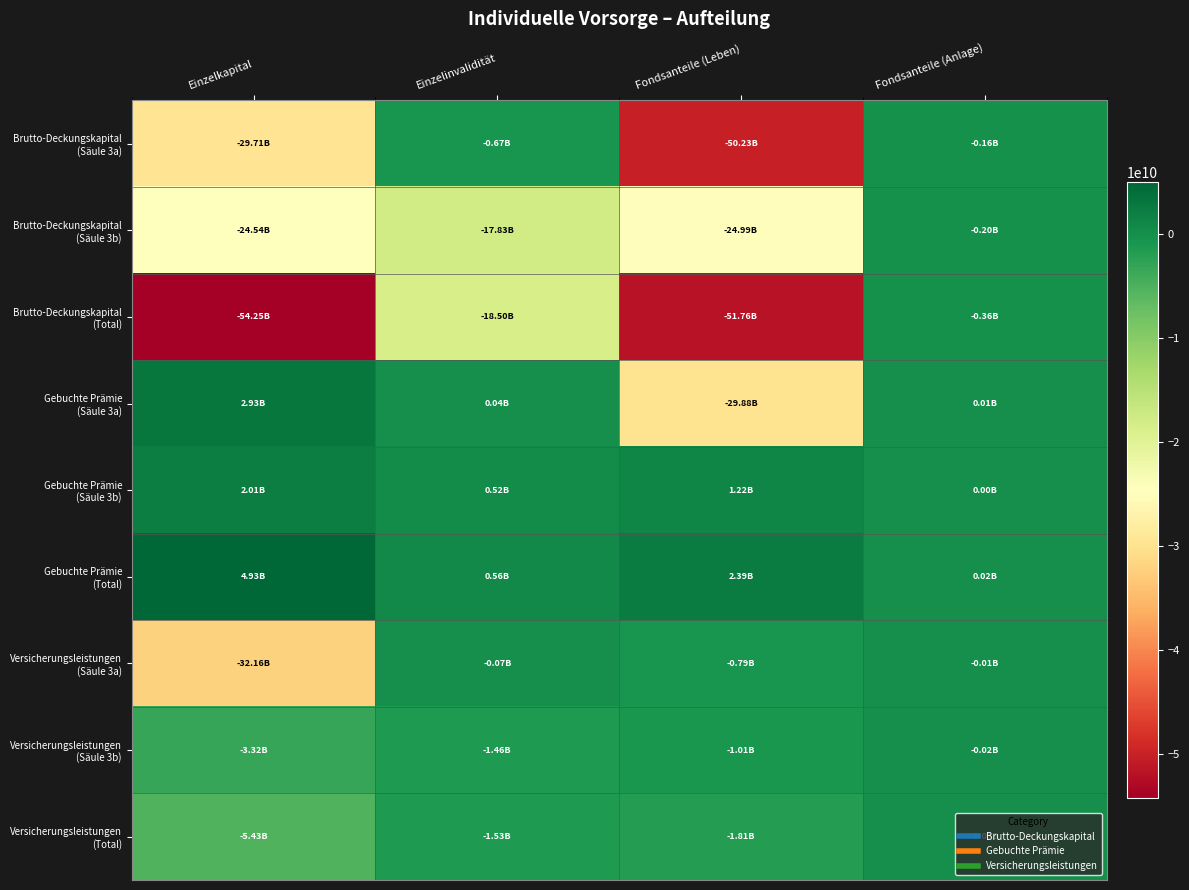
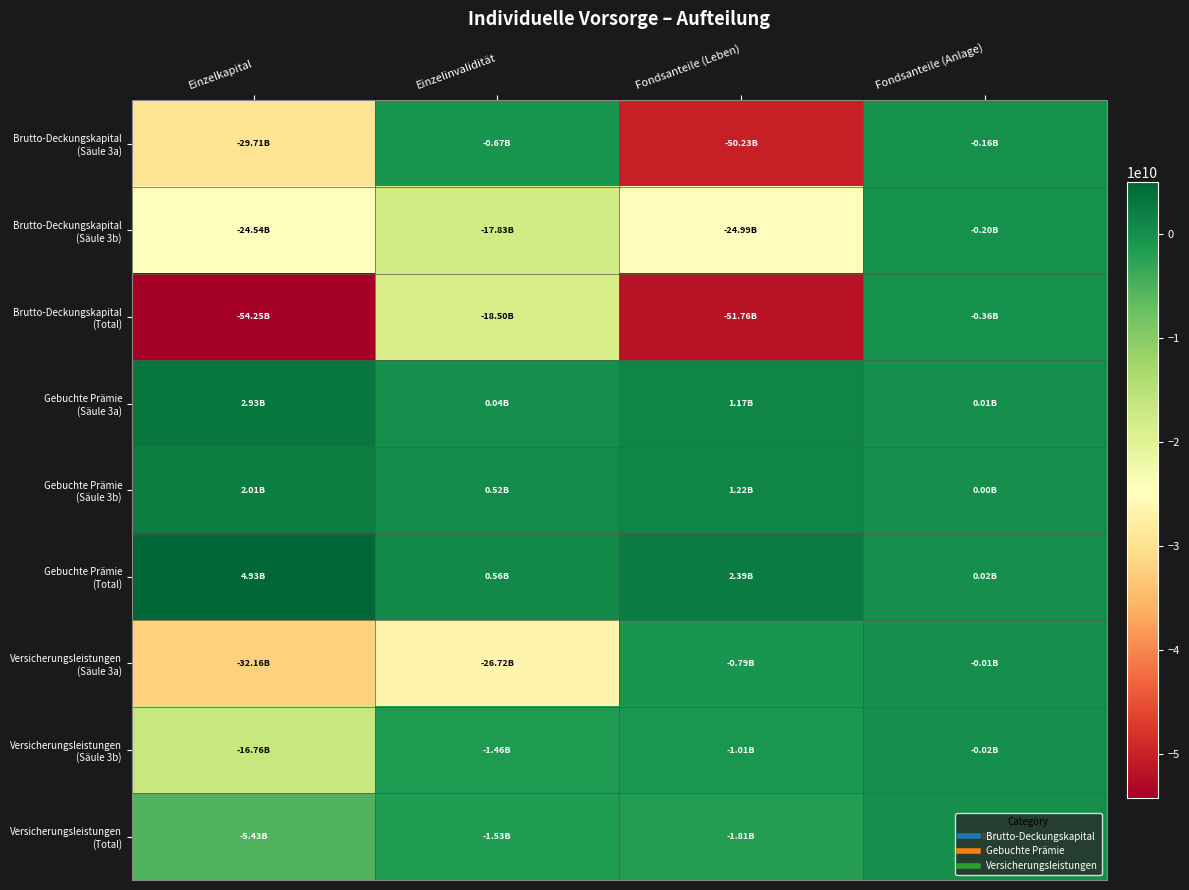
  {
    "Brutto-Deckungskapital (Säule 3a)": {
      "Einzelkapital": "-29.71B",
      "Einzelinvalidität": "-0.67B",
      "Fondsanteile (Leben)": "-50.23B",
      "Fondsanteile (Anlage)": "-0.16B"
    },
    "Brutto-Deckungskapital (Säule 3b)": {
      "Einzelkapital": "-24.54B",
      "Einzelinvalidität": "-17.83B",
      "Fondsanteile (Leben)": "-24.99B",
      "Fondsanteile (Anlage)": "-0.20B"
    },
    "Brutto-Deckungskapital (Total)": {
      "Einzelkapital": "-54.25B",
      "Einzelinvalidität": "-18.50B",
      "Fondsanteile (Leben)": "-51.76B",
      "Fondsanteile (Anlage)": "-0.36B"
    },
    "Gebuchte Prämie (Säule 3a)": {
      "Einzelkapital": "2.93B",
      "Einzelinvalidität": "0.04B",
-     "Fondsanteile (Leben)": "-29.88B",
+     "Fondsanteile (Leben)": "1.17B",
      "Fondsanteile (Anlage)": "0.01B"
    },
    "Gebuchte Prämie (Säule 3b)": {
      "Einzelkapital": "2.01B",
      "Einzelinvalidität": "0.52B",
      "Fondsanteile (Leben)": "1.22B",
      "Fondsanteile (Anlage)": "0.00B"
    },
    "Gebuchte Prämie (Total)": {
      "Einzelkapital": "4.93B",
      "Einzelinvalidität": "0.56B",
      "Fondsanteile (Leben)": "2.39B",
      "Fondsanteile (Anlage)": "0.02B"
    },
    "Versicherungsleistungen (Säule 3a)": {
      "Einzelkapital": "-32.16B",
-     "Einzelinvalidität": "-0.07B",
+     "Einzelinvalidität": "-26.72B",
      "Fondsanteile (Leben)": "-0.79B",
      "Fondsanteile (Anlage)": "-0.01B"
    },
    "Versicherungsleistungen (Säule 3b)": {
-     "Einzelkapital": "-3.32B",
+     "Einzelkapital": "-16.76B",
      "Einzelinvalidität": "-1.46B",
      "Fondsanteile (Leben)": "-1.01B",
      "Fondsanteile (Anlage)": "-0.02B"
    },
    "Versicherungsleistungen (Total)": {
      "Einzelkapital": "-5.43B",
      "Einzelinvalidität": "-1.53B",
      "Fondsanteile (Leben)": "-1.81B"
    }
  }
